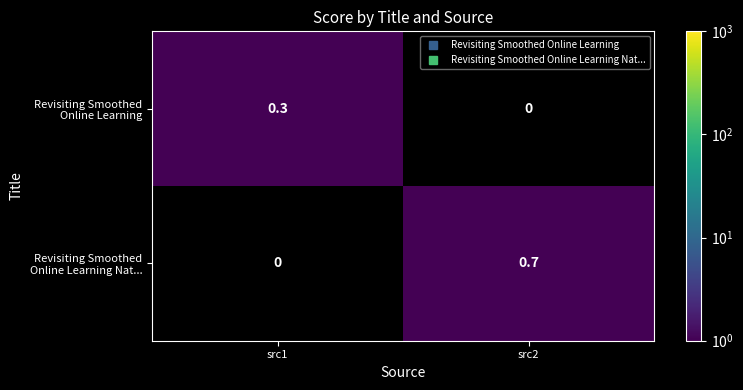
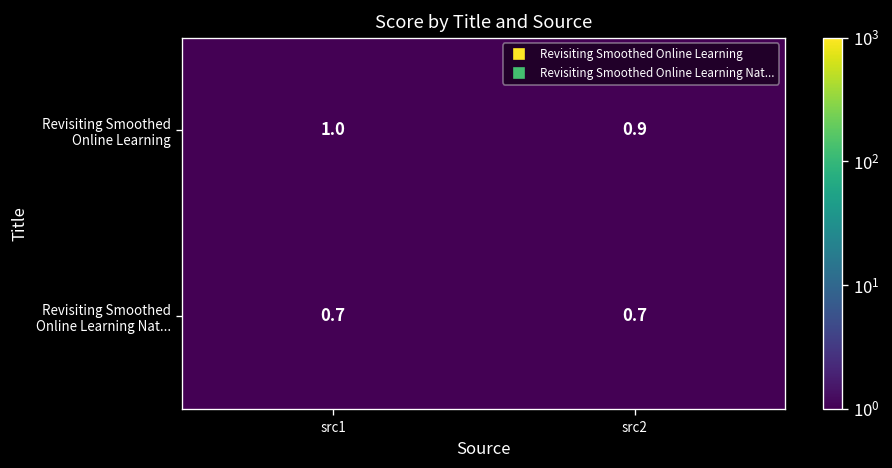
  {
    "Revisiting Smoothed Online Learning": {
-     "src1": 0.3,
-     "src2": 0
+     "src1": 1.0,
+     "src2": 0.9
    },
    "Revisiting Smoothed Online Learning Nat...": {
-     "src1": 0,
+     "src1": 0.7,
      "src2": 0.7
    }
  }
